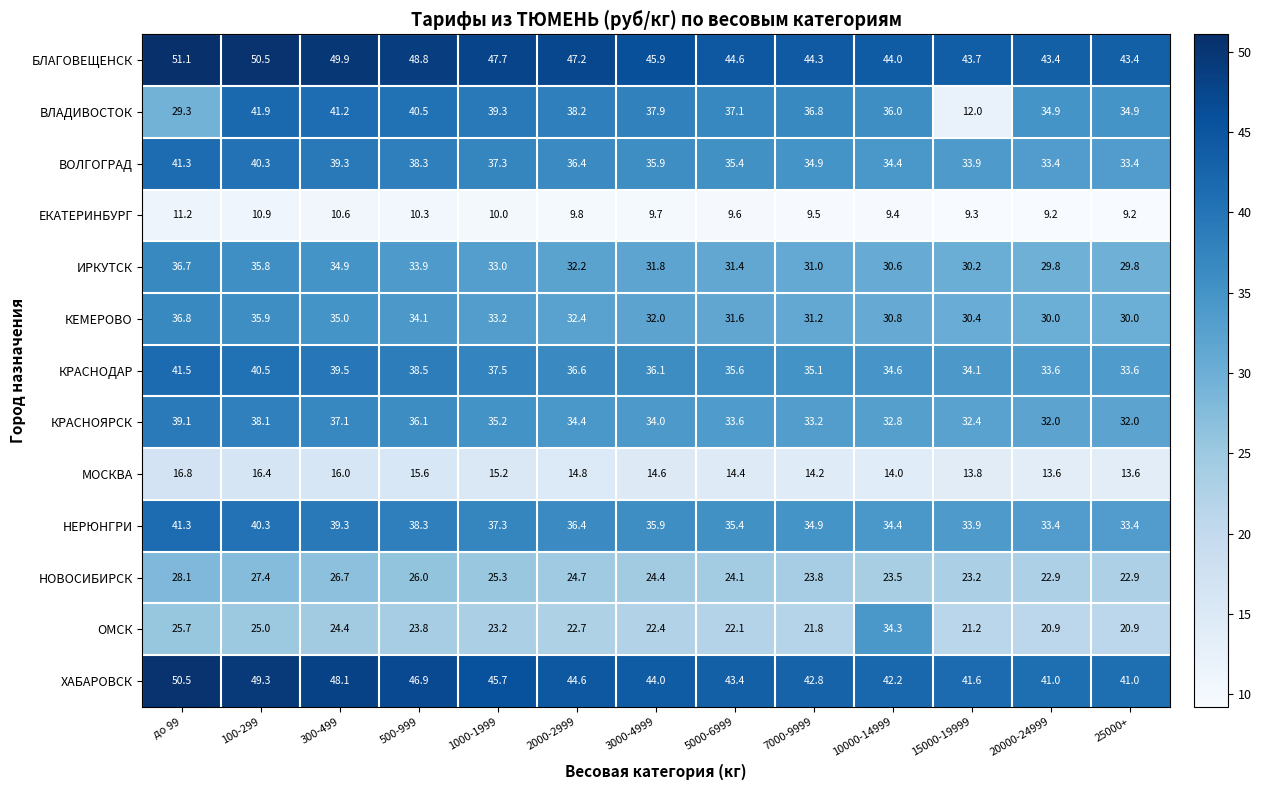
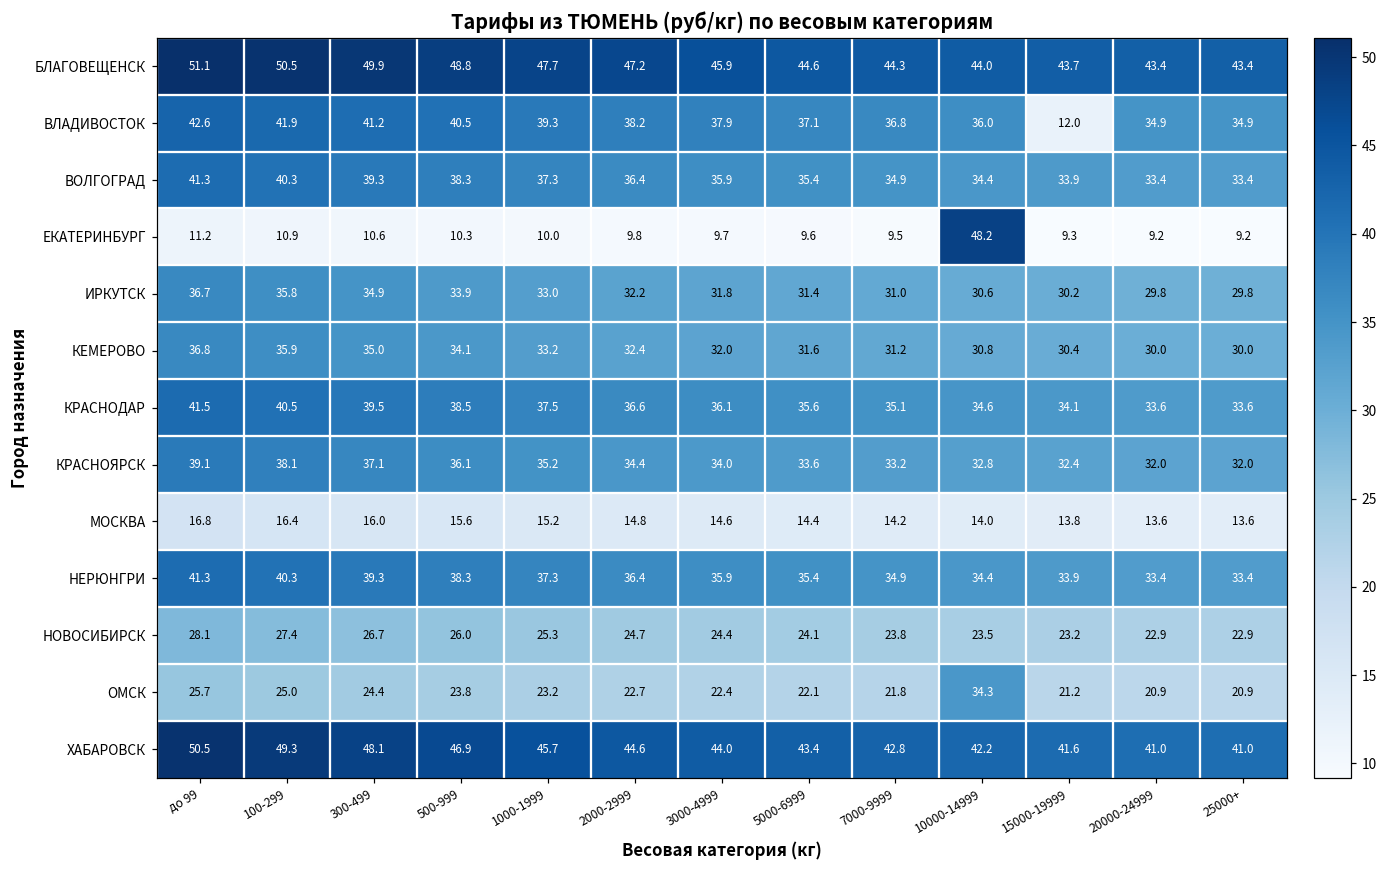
  {
    "БЛАГОВЕЩЕНСК": {
      "до 99": 51.1,
      "100-299": 50.5,
      "300-499": 49.9,
      "500-999": 48.8,
      "1000-1999": 47.7,
      "2000-2999": 47.2,
      "3000-4999": 45.9,
      "5000-6999": 44.6,
      "7000-9999": 44.3,
      "10000-14999": 44.0,
      "15000-19999": 43.7,
      "20000-24999": 43.4,
      "25000+": 43.4
    },
    "ВЛАДИВОСТОК": {
-     "до 99": 29.3,
+     "до 99": 42.6,
      "100-299": 41.9,
      "300-499": 41.2,
      "500-999": 40.5,
      "1000-1999": 39.3,
      "2000-2999": 38.2,
      "3000-4999": 37.9,
      "5000-6999": 37.1,
      "7000-9999": 36.8,
      "10000-14999": 36.0,
      "15000-19999": 12.0,
      "20000-24999": 34.9,
      "25000+": 34.9
    },
    "ВОЛГОГРАД": {
      "до 99": 41.3,
      "100-299": 40.3,
      "300-499": 39.3,
      "500-999": 38.3,
      "1000-1999": 37.3,
      "2000-2999": 36.4,
      "3000-4999": 35.9,
      "5000-6999": 35.4,
      "7000-9999": 34.9,
      "10000-14999": 34.4,
      "15000-19999": 33.9,
      "20000-24999": 33.4,
      "25000+": 33.4
    },
    "ЕКАТЕРИНБУРГ": {
      "до 99": 11.2,
      "100-299": 10.9,
      "300-499": 10.6,
      "500-999": 10.3,
      "1000-1999": 10.0,
      "2000-2999": 9.8,
      "3000-4999": 9.7,
      "5000-6999": 9.6,
      "7000-9999": 9.5,
-     "10000-14999": 9.4,
+     "10000-14999": 48.2,
      "15000-19999": 9.3,
      "20000-24999": 9.2,
      "25000+": 9.2
    },
    "ИРКУТСК": {
      "до 99": 36.7,
      "100-299": 35.8,
      "300-499": 34.9,
      "500-999": 33.9,
      "1000-1999": 33.0,
      "2000-2999": 32.2,
      "3000-4999": 31.8,
      "5000-6999": 31.4,
      "7000-9999": 31.0,
      "10000-14999": 30.6,
      "15000-19999": 30.2,
      "20000-24999": 29.8,
      "25000+": 29.8
    },
    "КЕМЕРОВО": {
      "до 99": 36.8,
      "100-299": 35.9,
      "300-499": 35.0,
      "500-999": 34.1,
      "1000-1999": 33.2,
      "2000-2999": 32.4,
      "3000-4999": 32.0,
      "5000-6999": 31.6,
      "7000-9999": 31.2,
      "10000-14999": 30.8,
      "15000-19999": 30.4,
      "20000-24999": 30.0,
      "25000+": 30.0
    },
    "КРАСНОДАР": {
      "до 99": 41.5,
      "100-299": 40.5,
      "300-499": 39.5,
      "500-999": 38.5,
      "1000-1999": 37.5,
      "2000-2999": 36.6,
      "3000-4999": 36.1,
      "5000-6999": 35.6,
      "7000-9999": 35.1,
      "10000-14999": 34.6,
      "15000-19999": 34.1,
      "20000-24999": 33.6,
      "25000+": 33.6
    },
    "КРАСНОЯРСК": {
      "до 99": 39.1,
      "100-299": 38.1,
      "300-499": 37.1,
      "500-999": 36.1,
      "1000-1999": 35.2,
      "2000-2999": 34.4,
      "3000-4999": 34.0,
      "5000-6999": 33.6,
      "7000-9999": 33.2,
      "10000-14999": 32.8,
      "15000-19999": 32.4,
      "20000-24999": 32.0,
      "25000+": 32.0
    },
    "МОСКВА": {
      "до 99": 16.8,
      "100-299": 16.4,
      "300-499": 16.0,
      "500-999": 15.6,
      "1000-1999": 15.2,
      "2000-2999": 14.8,
      "3000-4999": 14.6,
      "5000-6999": 14.4,
      "7000-9999": 14.2,
      "10000-14999": 14.0,
      "15000-19999": 13.8,
      "20000-24999": 13.6,
      "25000+": 13.6
    },
    "НЕРЮНГРИ": {
      "до 99": 41.3,
      "100-299": 40.3,
      "300-499": 39.3,
      "500-999": 38.3,
      "1000-1999": 37.3,
      "2000-2999": 36.4,
      "3000-4999": 35.9,
      "5000-6999": 35.4,
      "7000-9999": 34.9,
      "10000-14999": 34.4,
      "15000-19999": 33.9,
      "20000-24999": 33.4,
      "25000+": 33.4
    },
    "НОВОСИБИРСК": {
      "до 99": 28.1,
      "100-299": 27.4,
      "300-499": 26.7,
      "500-999": 26.0,
      "1000-1999": 25.3,
      "2000-2999": 24.7,
      "3000-4999": 24.4,
      "5000-6999": 24.1,
      "7000-9999": 23.8,
      "10000-14999": 23.5,
      "15000-19999": 23.2,
      "20000-24999": 22.9,
      "25000+": 22.9
    },
    "ОМСК": {
      "до 99": 25.7,
      "100-299": 25.0,
      "300-499": 24.4,
      "500-999": 23.8,
      "1000-1999": 23.2,
      "2000-2999": 22.7,
      "3000-4999": 22.4,
      "5000-6999": 22.1,
      "7000-9999": 21.8,
      "10000-14999": 34.3,
      "15000-19999": 21.2,
      "20000-24999": 20.9,
      "25000+": 20.9
    },
    "ХАБАРОВСК": {
      "до 99": 50.5,
      "100-299": 49.3,
      "300-499": 48.1,
      "500-999": 46.9,
      "1000-1999": 45.7,
      "2000-2999": 44.6,
      "3000-4999": 44.0,
      "5000-6999": 43.4,
      "7000-9999": 42.8,
      "10000-14999": 42.2,
      "15000-19999": 41.6,
      "20000-24999": 41.0,
      "25000+": 41.0
    }
  }
